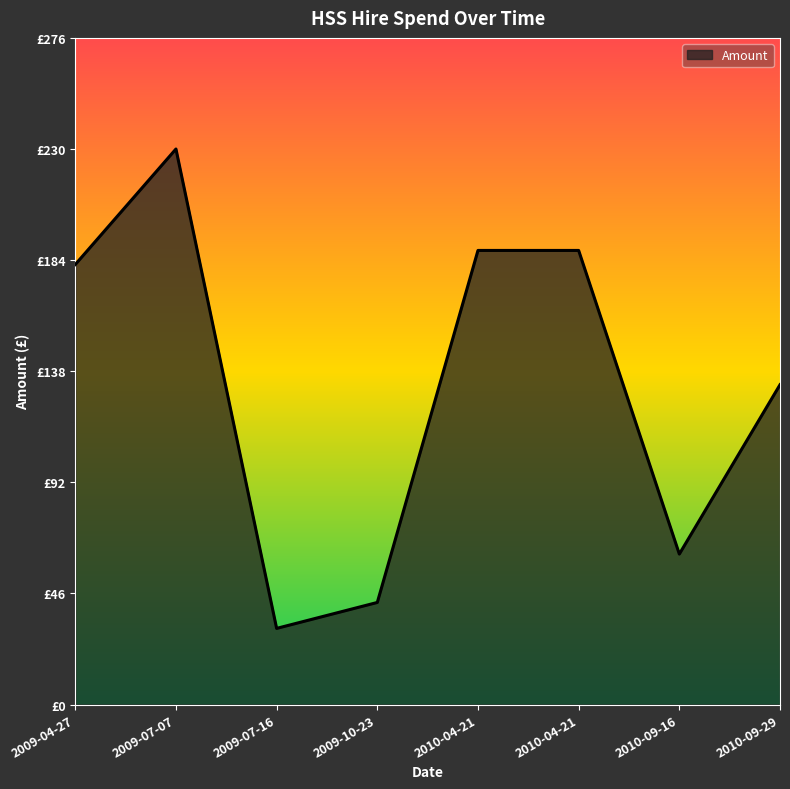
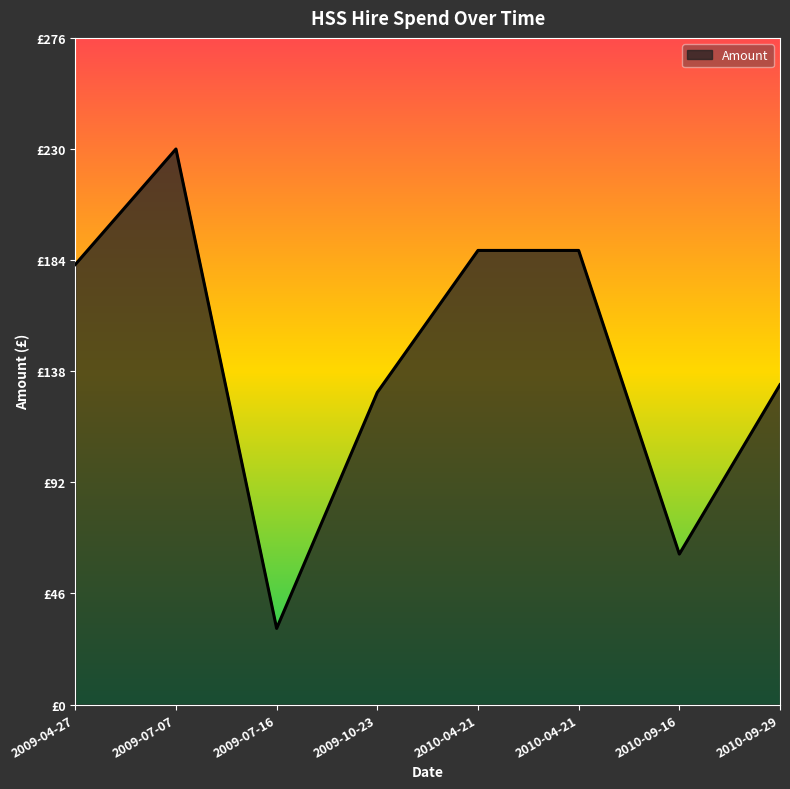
  {
    "2009-04-27": "£182",
    "2009-07-07": "£230",
    "2009-07-16": "£32",
-   "2009-10-23": "£42",
+   "2009-10-23": "£129",
    "2010-09-16": "£62",
    "2010-09-29": "£132"
  }
